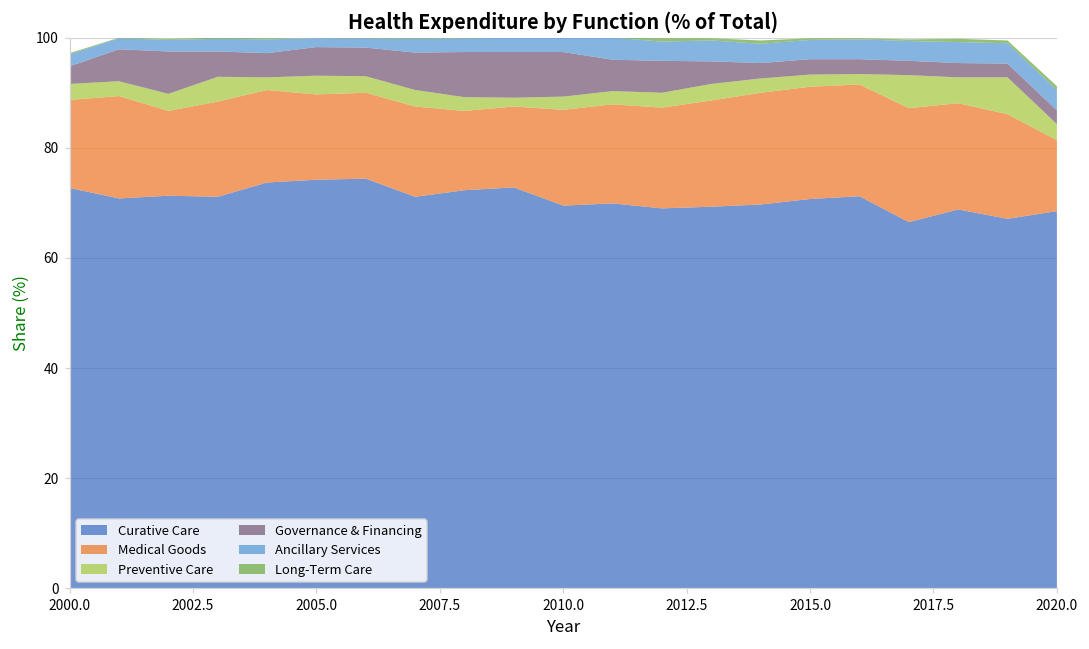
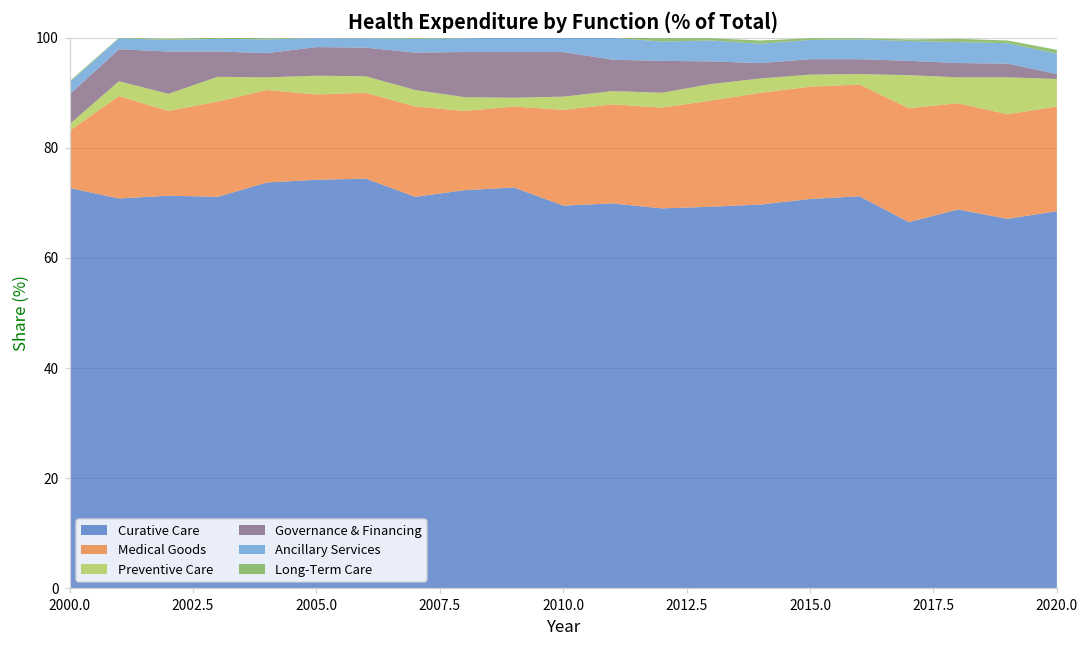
  {
    "Medical Goods": {
-     "2000.0": 16,
+     "2000.0": 10,
      "2005.0": 16,
      "2010.0": 17,
      "2015.0": 20,
-     "2020.0": 13
+     "2020.0": 19
    },
    "Preventive Care": {
-     "2000.0": 3,
+     "2000.0": 1,
      "2005.0": 3,
      "2010.0": 2,
      "2015.0": 2,
-     "2020.0": 3
+     "2020.0": 5
    },
    "Governance & Financing": {
-     "2000.0": 3,
+     "2000.0": 5,
      "2005.0": 5,
      "2010.0": 8,
      "2015.0": 3,
-     "2020.0": 3
+     "2020.0": 1
    },
    "Long-Term Care": {
      "2020.0": 1
    }
  }
